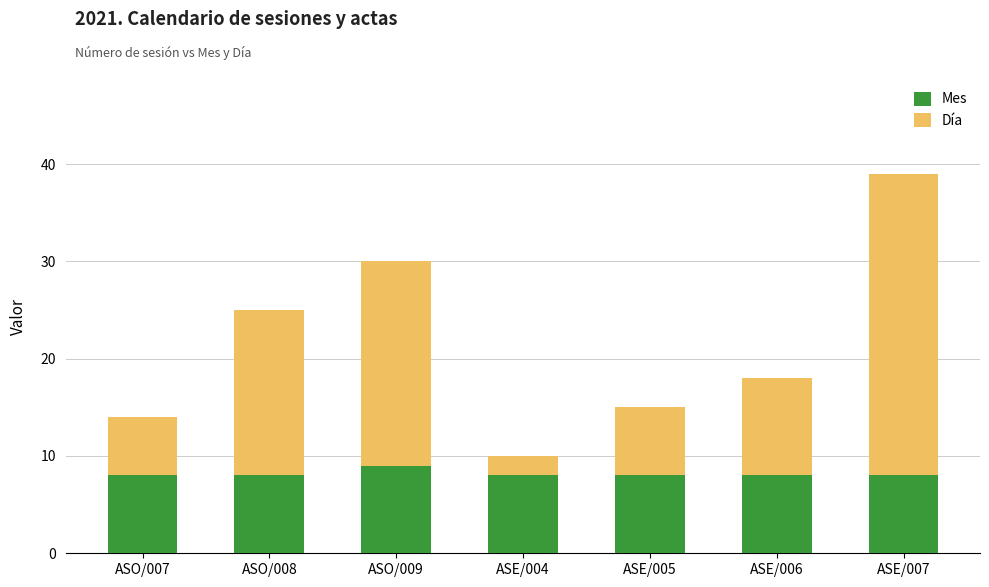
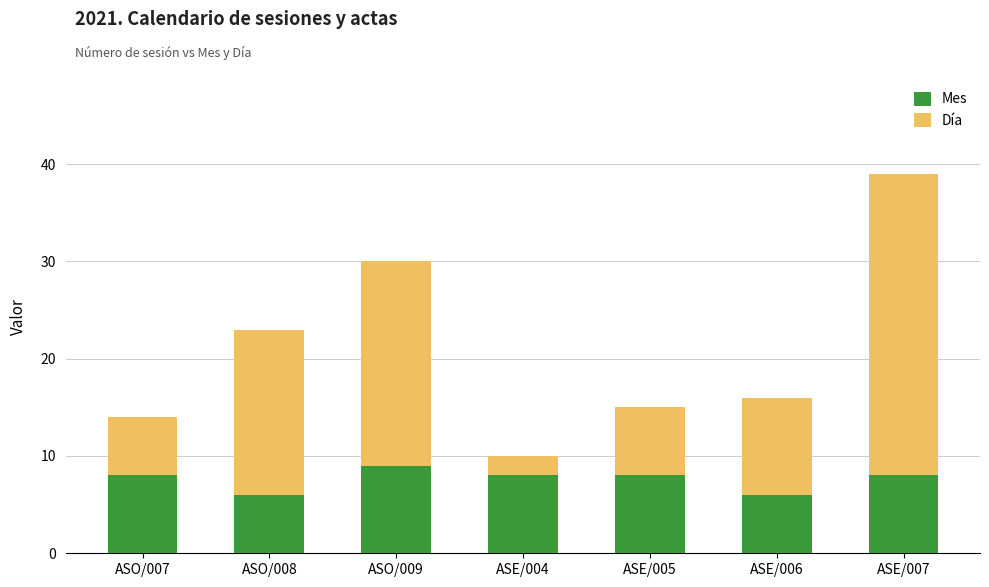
  {
    "Mes": {
      "ASO/007": 8,
-     "ASO/008": 8,
+     "ASO/008": 6,
      "ASO/009": 9,
      "ASE/004": 8,
      "ASE/005": 8,
-     "ASE/006": 8,
+     "ASE/006": 6,
      "ASE/007": 8
    },
    "Día": {
      "ASO/007": 6,
      "ASO/008": 17,
      "ASO/009": 21,
      "ASE/004": 2,
      "ASE/005": 7,
      "ASE/006": 10,
      "ASE/007": 31
    }
  }
